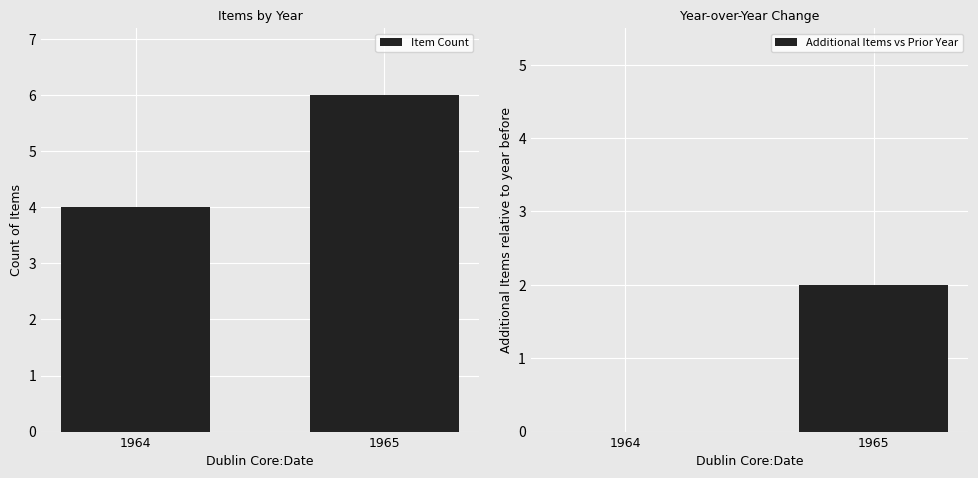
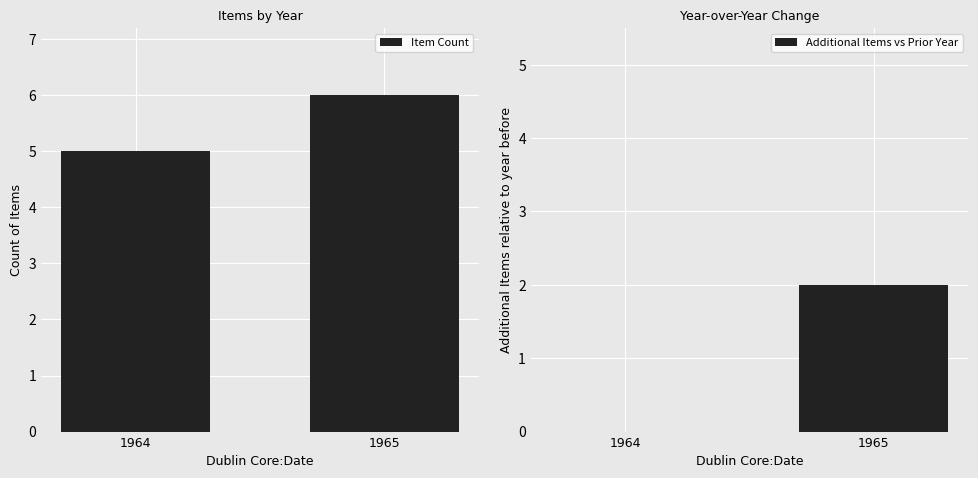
  {
    "Items by Year": {
-     "1964": 4,
+     "1964": 5,
      "1965": 6
    },
    "Year-over-Year Change": {
      "1964": 0.0,
      "1965": 2.0
    }
  }
